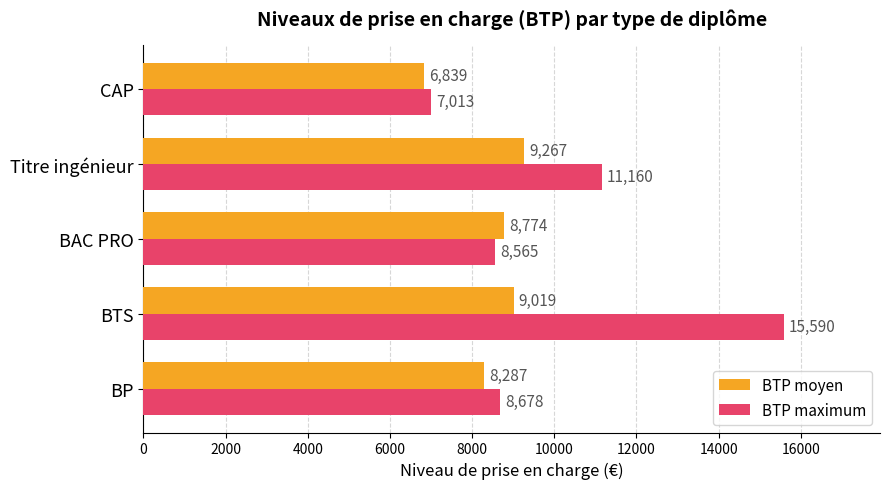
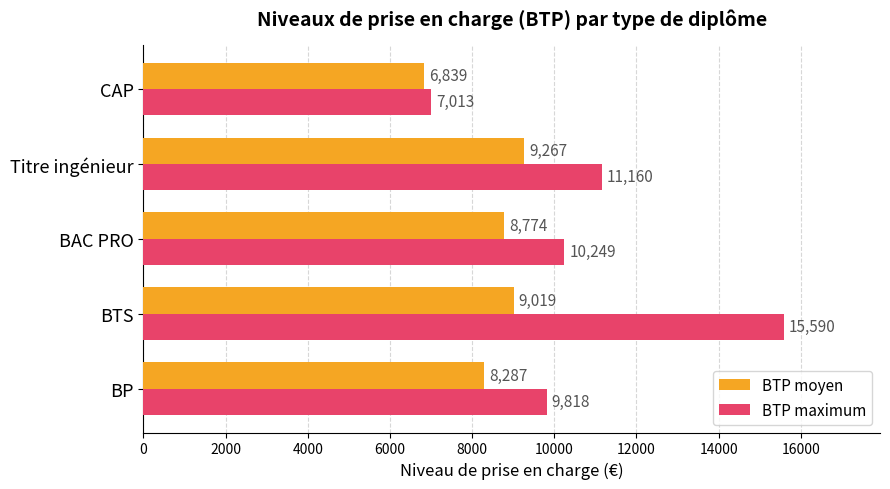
  {
    "BTP moyen": {
      "CAP": "6,839",
      "Titre ingénieur": "9,267",
      "BAC PRO": "8,774",
      "BTS": "9,019",
      "BP": "8,287"
    },
    "BTP maximum": {
      "CAP": "7,013",
      "Titre ingénieur": "11,160",
-     "BAC PRO": "8,565",
+     "BAC PRO": "10,249",
      "BTS": "15,590",
-     "BP": "8,678"
+     "BP": "9,818"
    }
  }
